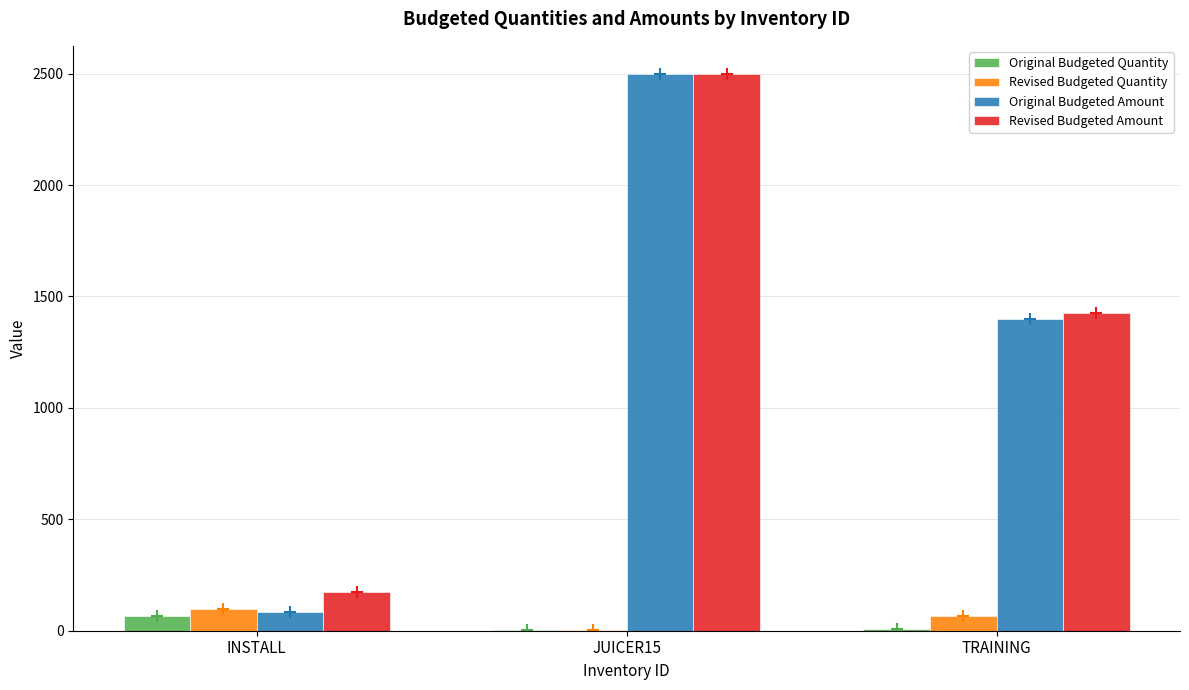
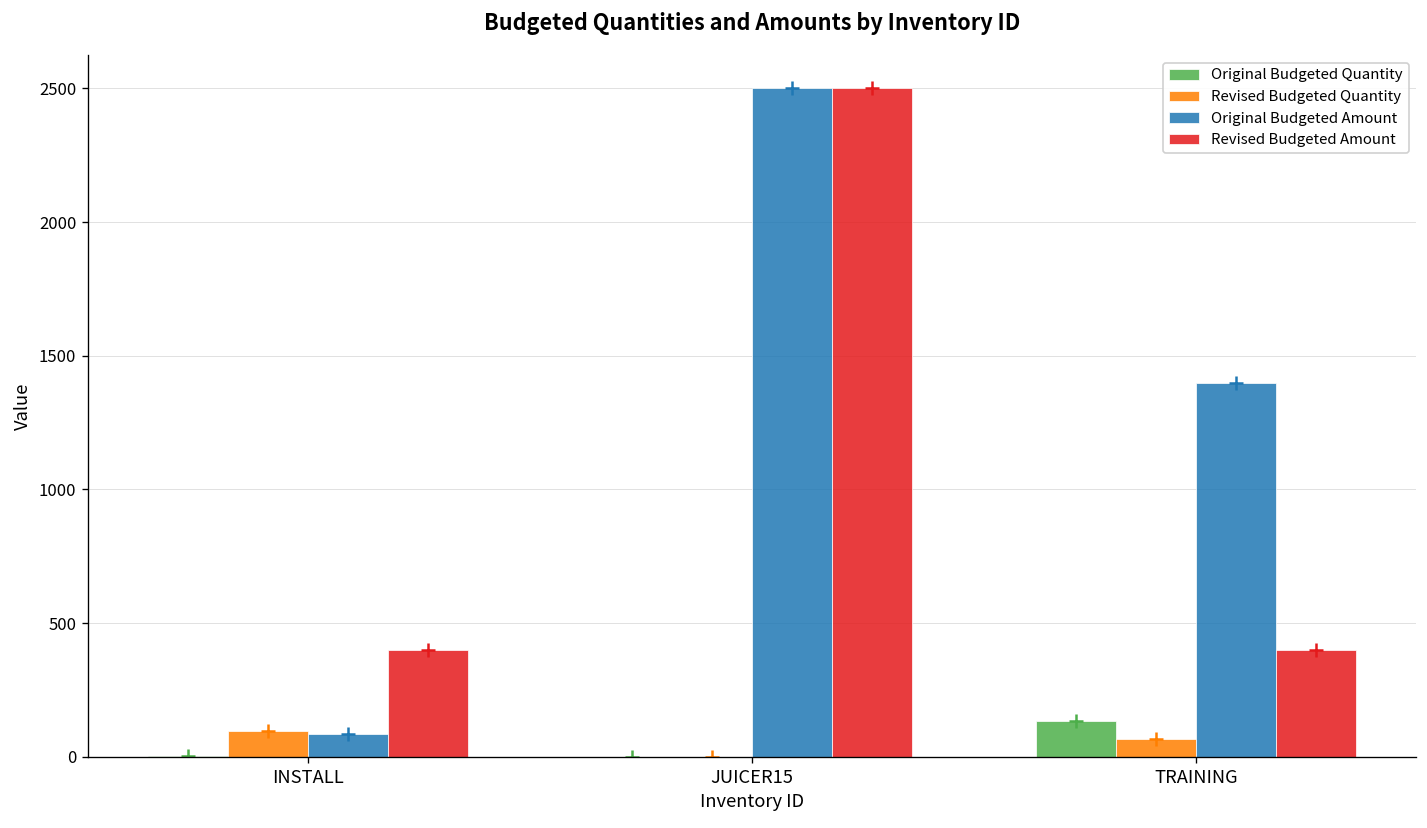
  {
    "Original Budgeted Quantity": {
-     "INSTALL": 70,
-     "TRAINING": 10
+     "INSTALL": 0,
+     "TRAINING": 130
    },
    "Original Budgeted Amount": {
      "INSTALL": 90,
      "JUICER15": 2500,
      "TRAINING": 1400
    },
    "Revised Budgeted Amount": {
-     "INSTALL": 180,
+     "INSTALL": 400,
      "JUICER15": 2500,
-     "TRAINING": 1430
+     "TRAINING": 400
    }
  }
